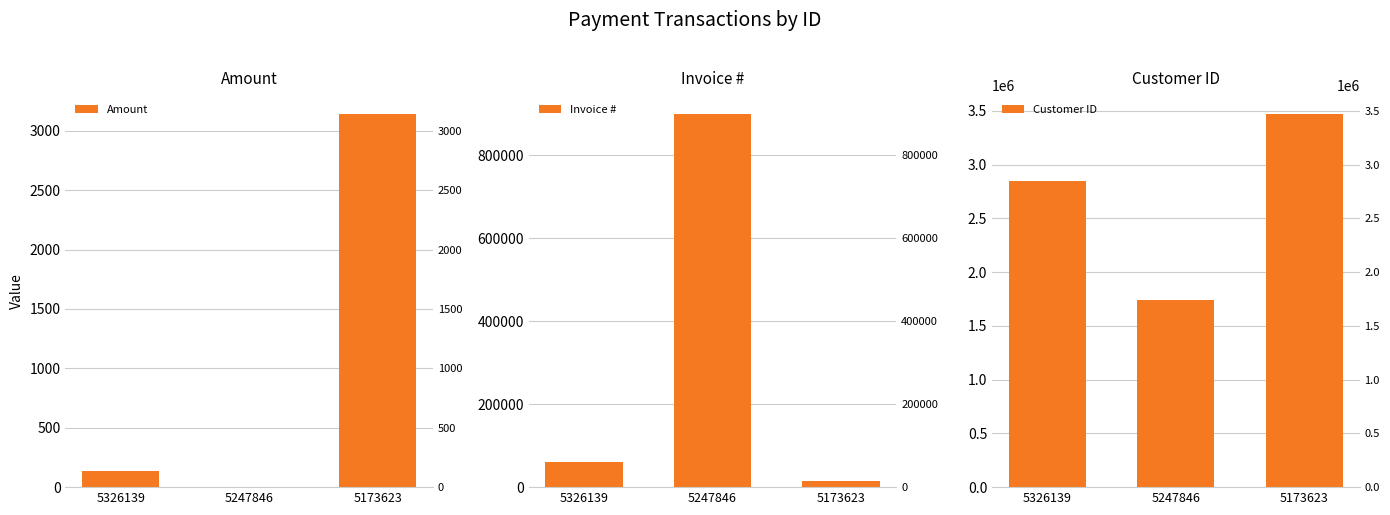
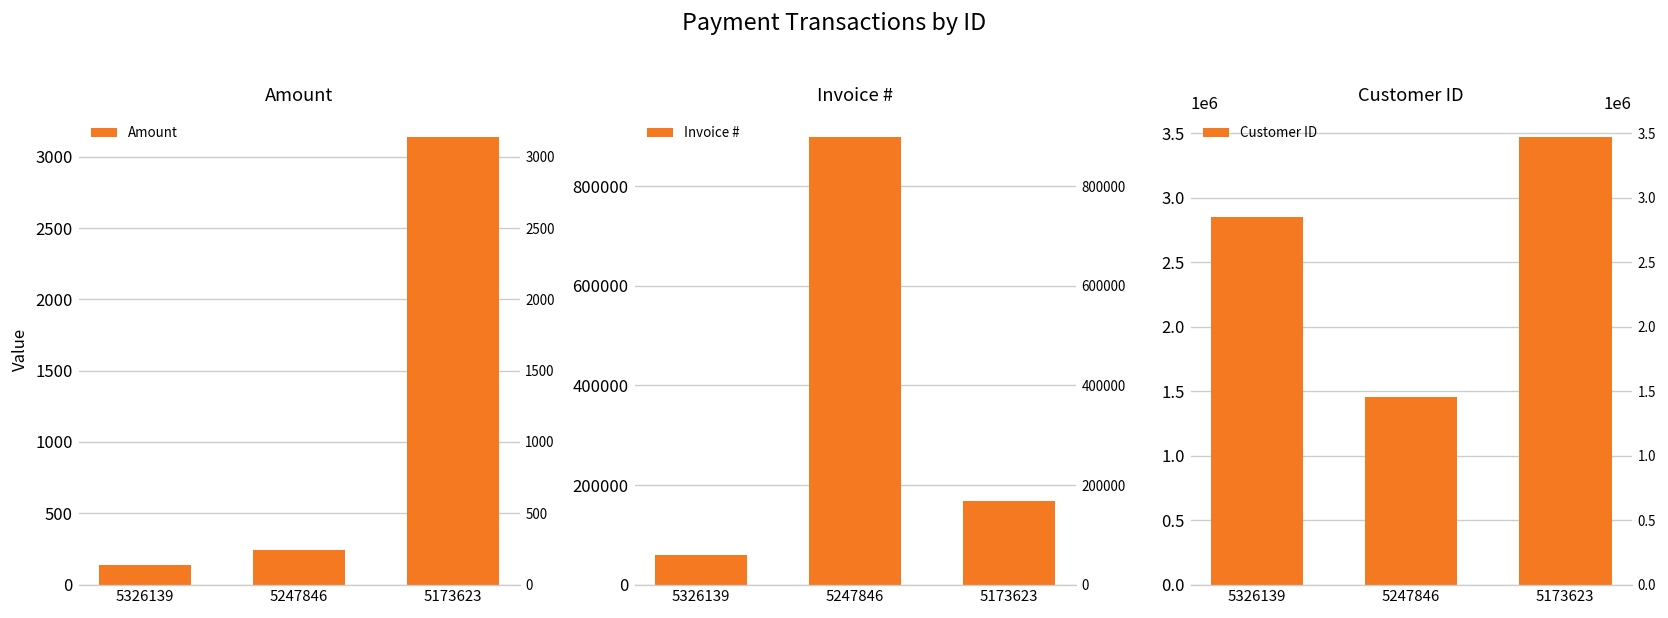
  {
    "Amount": {
      "5326139": 140,
-     "5247846": 0,
+     "5247846": 250,
      "5173623": 3140
    },
    "Invoice #": {
      "5326139": 60000,
      "5247846": 900000,
-     "5173623": 20000
+     "5173623": 170000
    },
    "Customer ID": {
      "5326139": 2850000,
-     "5247846": 1740000,
+     "5247846": 1450000,
      "5173623": 3470000
    }
  }
